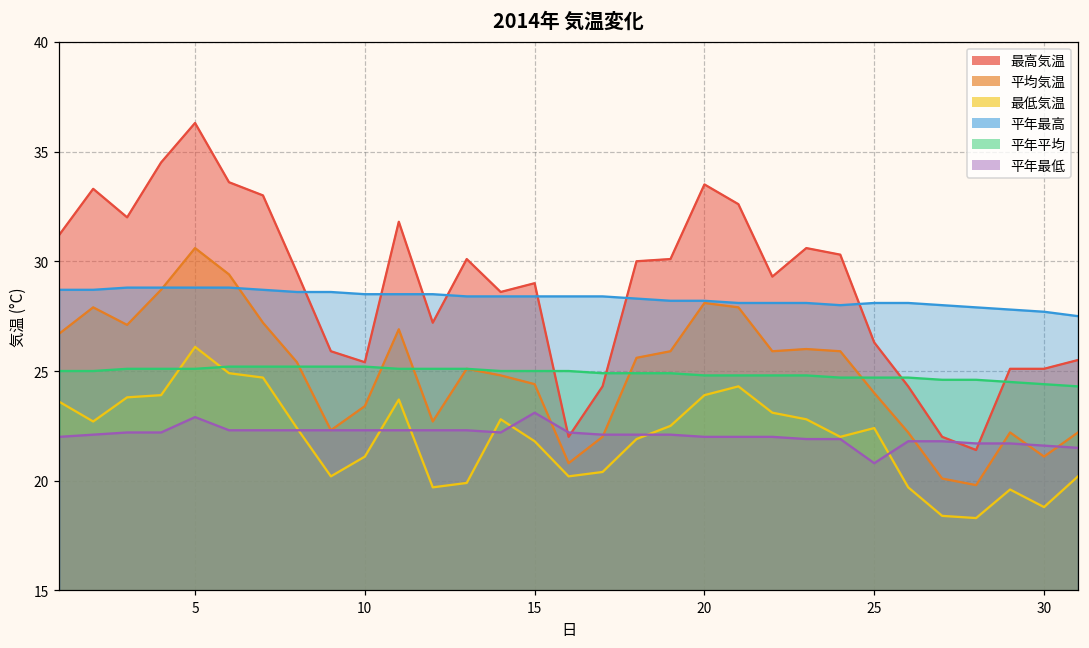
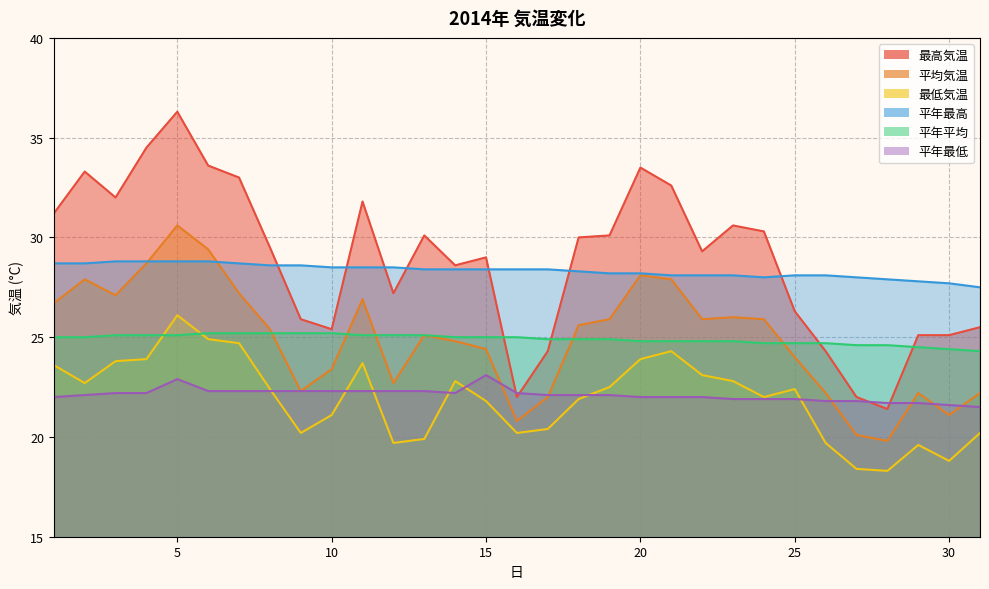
  {
    "平年最低": {
      "5": 22.9,
      "10": 22.3,
      "15": 23.1,
      "20": 22.0,
-     "25": 20.8,
+     "25": 21.9,
      "30": 21.6
    }
  }
